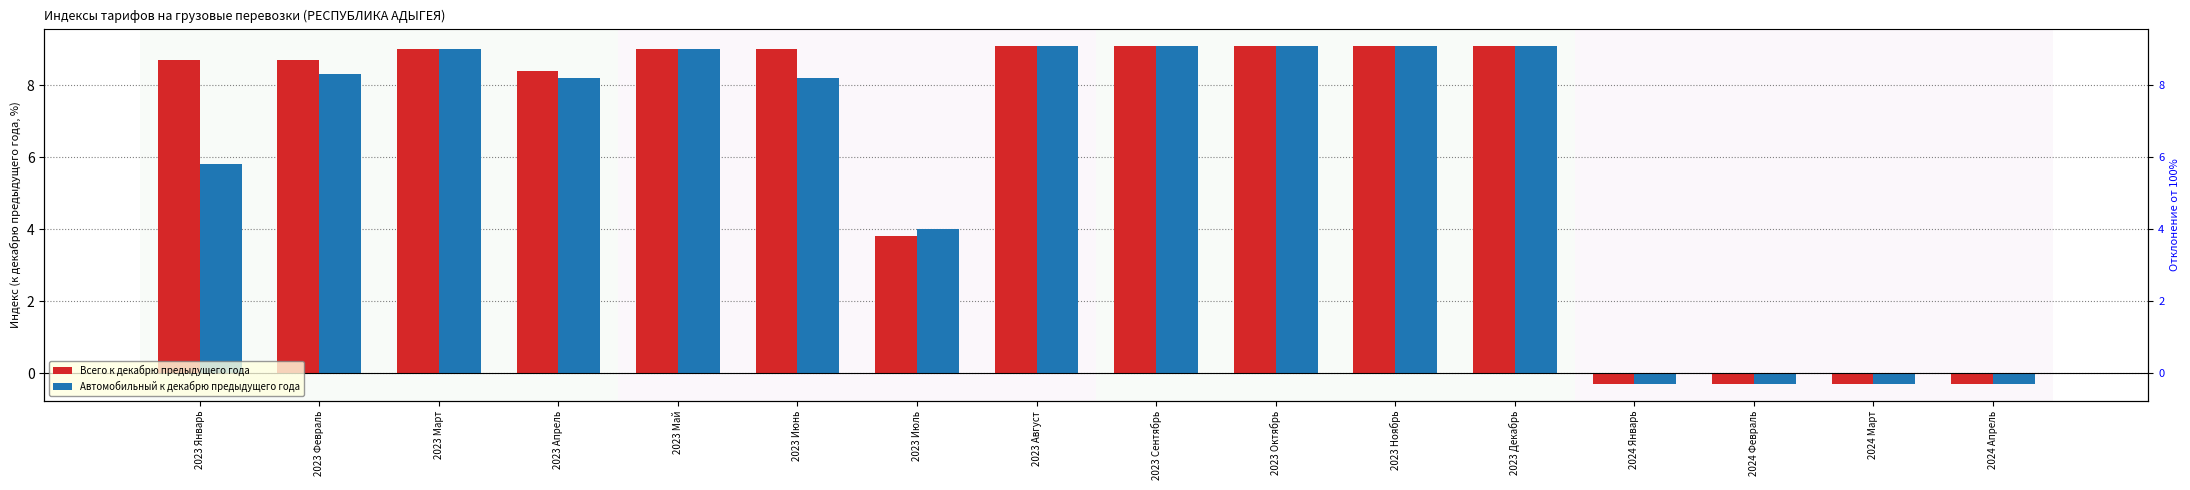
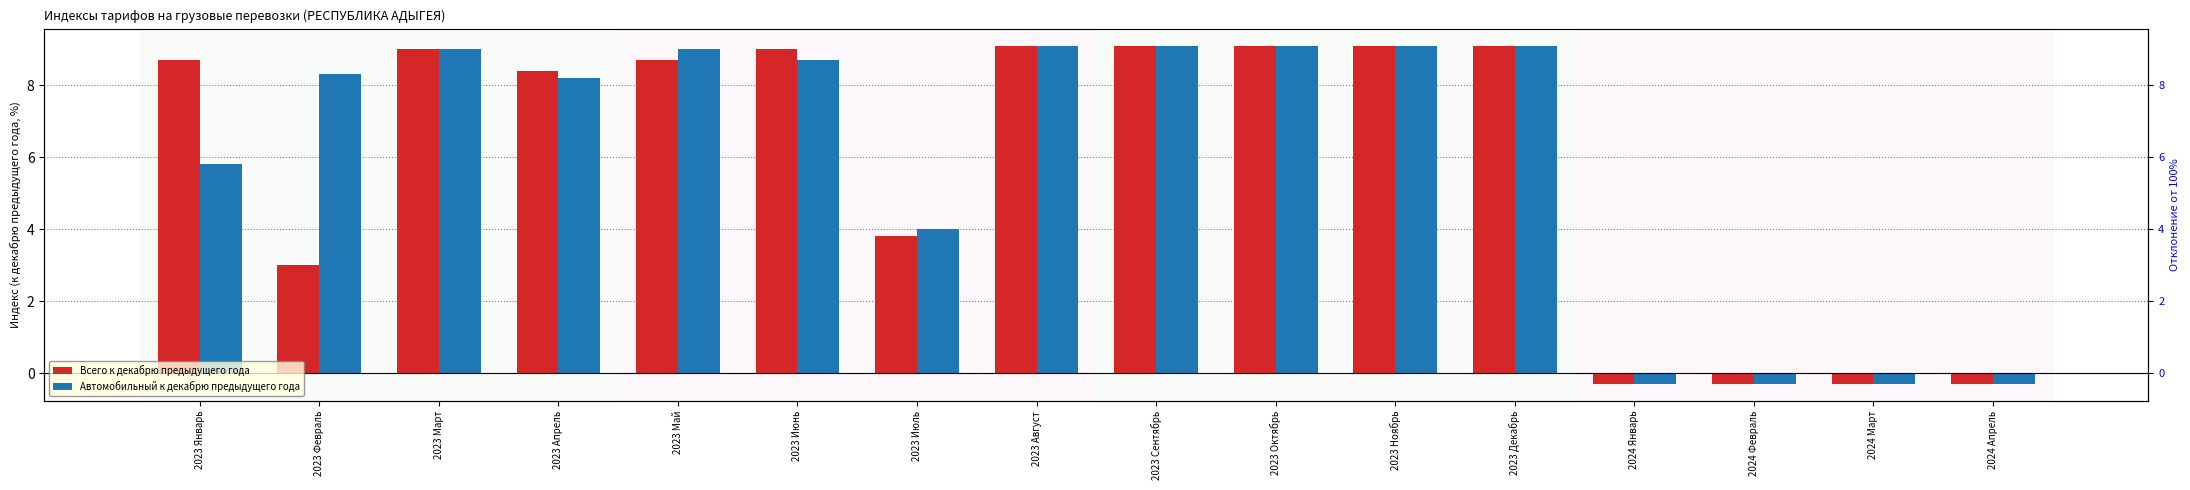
  {
    "Всего к декабрю предыдущего года": {
      "2023 Январь": 8.7,
-     "2023 Февраль": 8.7,
+     "2023 Февраль": 3.0,
      "2023 Март": 9.0,
      "2023 Апрель": 8.4,
-     "2023 Май": 9.0,
+     "2023 Май": 8.7,
      "2023 Июнь": 9.0,
      "2023 Июль": 3.8,
      "2023 Август": 9.1,
      "2023 Сентябрь": 9.1,
      "2023 Октябрь": 9.1,
      "2023 Ноябрь": 9.1,
      "2023 Декабрь": 9.1,
      "2024 Январь": -0.3,
      "2024 Февраль": -0.3,
      "2024 Март": -0.3,
      "2024 Апрель": -0.3
    },
    "Автомобильный к декабрю предыдущего года": {
      "2023 Январь": 5.8,
      "2023 Февраль": 8.3,
      "2023 Март": 9.0,
      "2023 Апрель": 8.2,
      "2023 Май": 9.0,
-     "2023 Июнь": 8.2,
+     "2023 Июнь": 8.7,
      "2023 Июль": 4.0,
      "2023 Август": 9.1,
      "2023 Сентябрь": 9.1,
      "2023 Октябрь": 9.1,
      "2023 Ноябрь": 9.1,
      "2023 Декабрь": 9.1,
      "2024 Январь": -0.3,
      "2024 Февраль": -0.3,
      "2024 Март": -0.3,
      "2024 Апрель": -0.3
    }
  }
